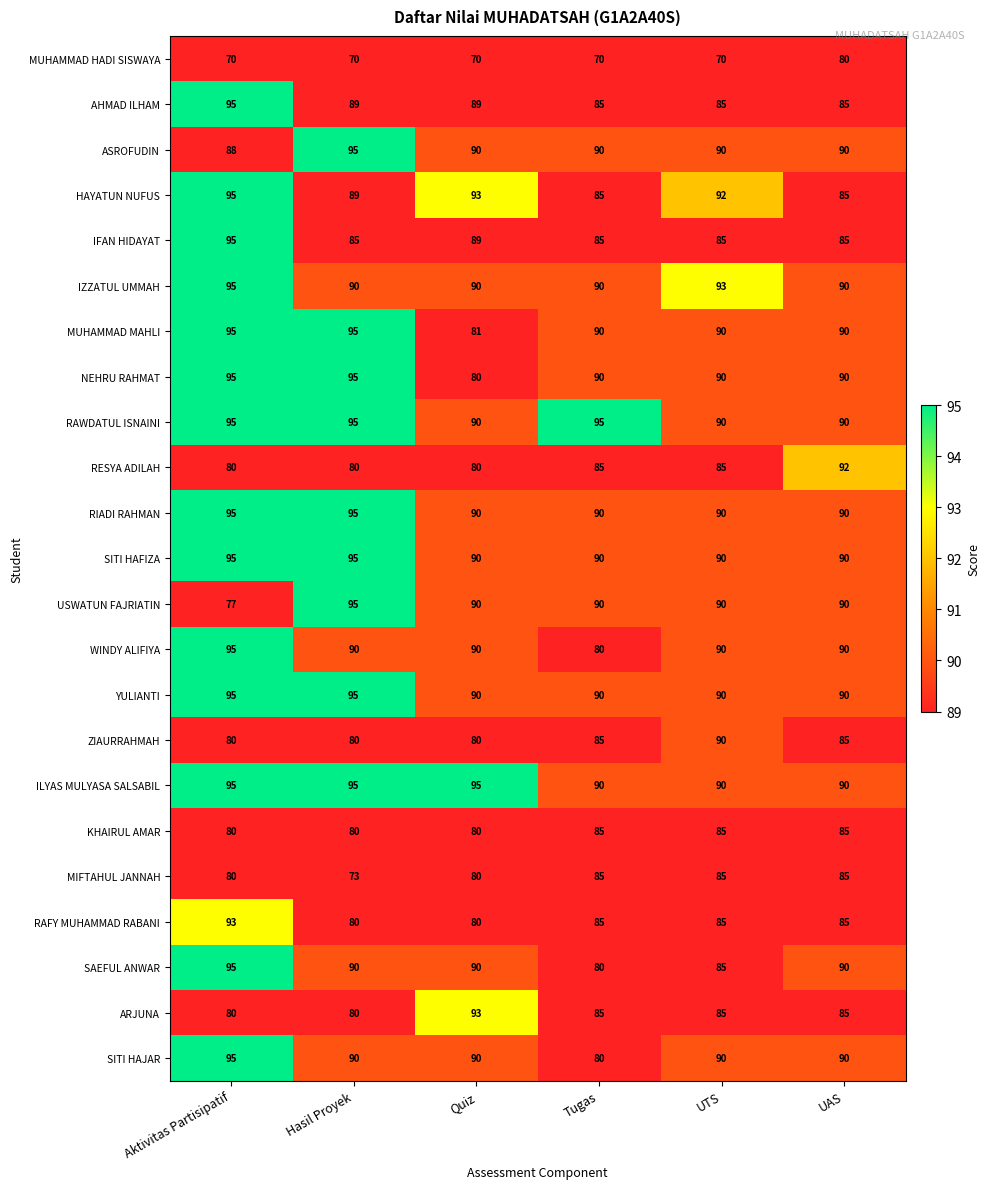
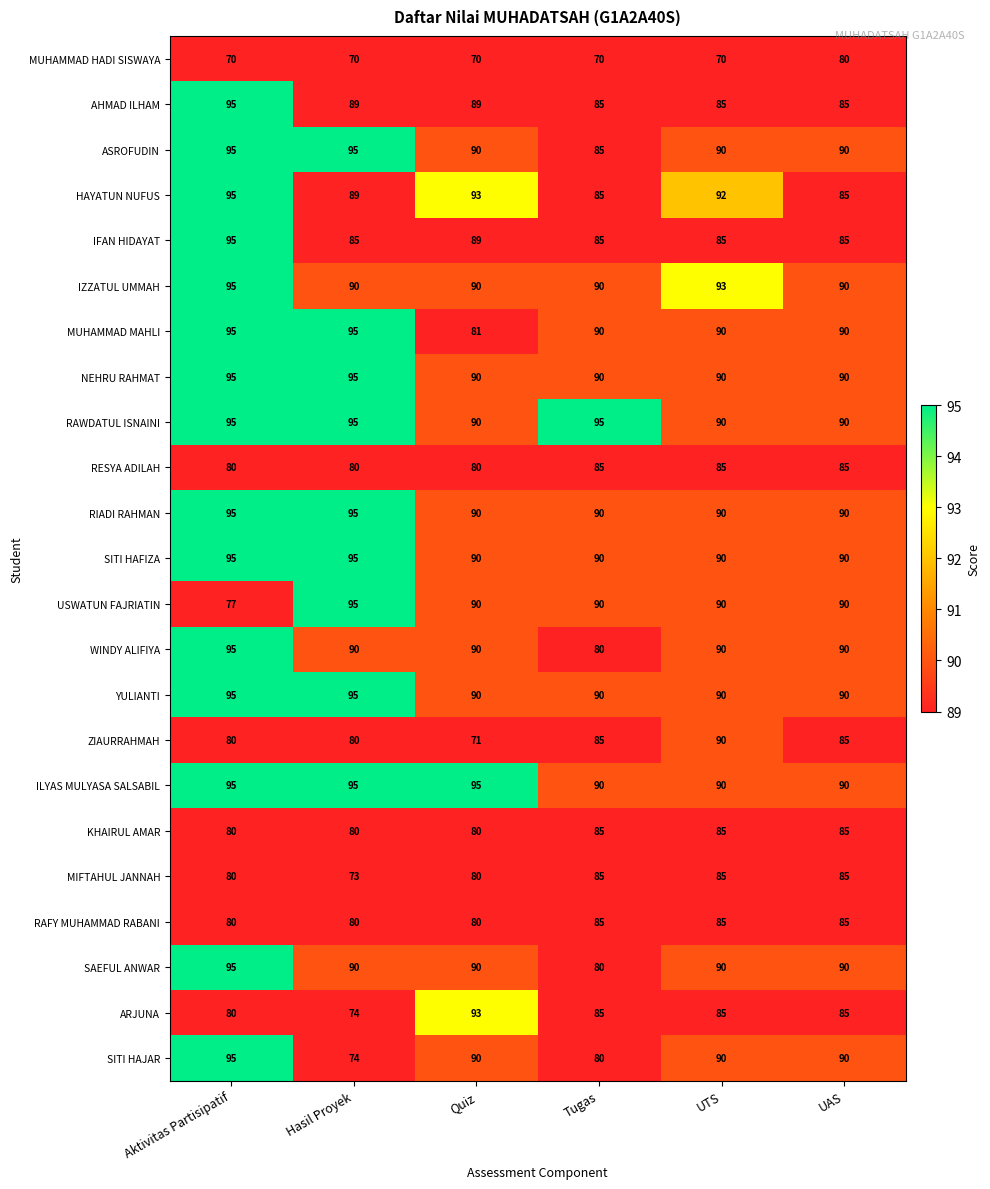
  {
    "MUHAMMAD HADI SISWAYA": {
      "Aktivitas Partisipatif": 70,
      "Hasil Proyek": 70,
      "Quiz": 70,
      "Tugas": 70,
      "UTS": 70,
      "UAS": 80
    },
    "AHMAD ILHAM": {
      "Aktivitas Partisipatif": 95,
      "Hasil Proyek": 89,
      "Quiz": 89,
      "Tugas": 85,
      "UTS": 85,
      "UAS": 85
    },
    "ASROFUDIN": {
-     "Aktivitas Partisipatif": 88,
+     "Aktivitas Partisipatif": 95,
      "Hasil Proyek": 95,
      "Quiz": 90,
-     "Tugas": 90,
+     "Tugas": 85,
      "UTS": 90,
      "UAS": 90
    },
    "HAYATUN NUFUS": {
      "Aktivitas Partisipatif": 95,
      "Hasil Proyek": 89,
      "Quiz": 93,
      "Tugas": 85,
      "UTS": 92,
      "UAS": 85
    },
    "IFAN HIDAYAT": {
      "Aktivitas Partisipatif": 95,
      "Hasil Proyek": 85,
      "Quiz": 89,
      "Tugas": 85,
      "UTS": 85,
      "UAS": 85
    },
    "IZZATUL UMMAH": {
      "Aktivitas Partisipatif": 95,
      "Hasil Proyek": 90,
      "Quiz": 90,
      "Tugas": 90,
      "UTS": 93,
      "UAS": 90
    },
    "MUHAMMAD MAHLI": {
      "Aktivitas Partisipatif": 95,
      "Hasil Proyek": 95,
      "Quiz": 81,
      "Tugas": 90,
      "UTS": 90,
      "UAS": 90
    },
    "NEHRU RAHMAT": {
      "Aktivitas Partisipatif": 95,
      "Hasil Proyek": 95,
-     "Quiz": 80,
+     "Quiz": 90,
      "Tugas": 90,
      "UTS": 90,
      "UAS": 90
    },
    "RAWDATUL ISNAINI": {
      "Aktivitas Partisipatif": 95,
      "Hasil Proyek": 95,
      "Quiz": 90,
      "Tugas": 95,
      "UTS": 90,
      "UAS": 90
    },
    "RESYA ADILAH": {
      "Aktivitas Partisipatif": 80,
      "Hasil Proyek": 80,
      "Quiz": 80,
      "Tugas": 85,
      "UTS": 85,
-     "UAS": 92
+     "UAS": 85
    },
    "RIADI RAHMAN": {
      "Aktivitas Partisipatif": 95,
      "Hasil Proyek": 95,
      "Quiz": 90,
      "Tugas": 90,
      "UTS": 90,
      "UAS": 90
    },
    "SITI HAFIZA": {
      "Aktivitas Partisipatif": 95,
      "Hasil Proyek": 95,
      "Quiz": 90,
      "Tugas": 90,
      "UTS": 90,
      "UAS": 90
    },
    "USWATUN FAJRIATIN": {
      "Aktivitas Partisipatif": 77,
      "Hasil Proyek": 95,
      "Quiz": 90,
      "Tugas": 90,
      "UTS": 90,
      "UAS": 90
    },
    "WINDY ALIFIYA": {
      "Aktivitas Partisipatif": 95,
      "Hasil Proyek": 90,
      "Quiz": 90,
      "Tugas": 80,
      "UTS": 90,
      "UAS": 90
    },
    "YULIANTI": {
      "Aktivitas Partisipatif": 95,
      "Hasil Proyek": 95,
      "Quiz": 90,
      "Tugas": 90,
      "UTS": 90,
      "UAS": 90
    },
    "ZIAURRAHMAH": {
      "Aktivitas Partisipatif": 80,
      "Hasil Proyek": 80,
-     "Quiz": 80,
+     "Quiz": 71,
      "Tugas": 85,
      "UTS": 90,
      "UAS": 85
    },
    "ILYAS MULYASA SALSABIL": {
      "Aktivitas Partisipatif": 95,
      "Hasil Proyek": 95,
      "Quiz": 95,
      "Tugas": 90,
      "UTS": 90,
      "UAS": 90
    },
    "KHAIRUL AMAR": {
      "Aktivitas Partisipatif": 80,
      "Hasil Proyek": 80,
      "Quiz": 80,
      "Tugas": 85,
      "UTS": 85,
      "UAS": 85
    },
    "MIFTAHUL JANNAH": {
      "Aktivitas Partisipatif": 80,
      "Hasil Proyek": 73,
      "Quiz": 80,
      "Tugas": 85,
      "UTS": 85,
      "UAS": 85
    },
    "RAFY MUHAMMAD RABANI": {
-     "Aktivitas Partisipatif": 93,
+     "Aktivitas Partisipatif": 80,
      "Hasil Proyek": 80,
      "Quiz": 80,
      "Tugas": 85,
      "UTS": 85,
      "UAS": 85
    },
    "SAEFUL ANWAR": {
      "Aktivitas Partisipatif": 95,
      "Hasil Proyek": 90,
      "Quiz": 90,
      "Tugas": 80,
-     "UTS": 85,
+     "UTS": 90,
      "UAS": 90
    },
    "ARJUNA": {
      "Aktivitas Partisipatif": 80,
-     "Hasil Proyek": 80,
+     "Hasil Proyek": 74,
      "Quiz": 93,
      "Tugas": 85,
      "UTS": 85,
      "UAS": 85
    },
    "SITI HAJAR": {
      "Aktivitas Partisipatif": 95,
-     "Hasil Proyek": 90,
+     "Hasil Proyek": 74,
      "Quiz": 90,
      "Tugas": 80,
      "UTS": 90,
      "UAS": 90
    }
  }
